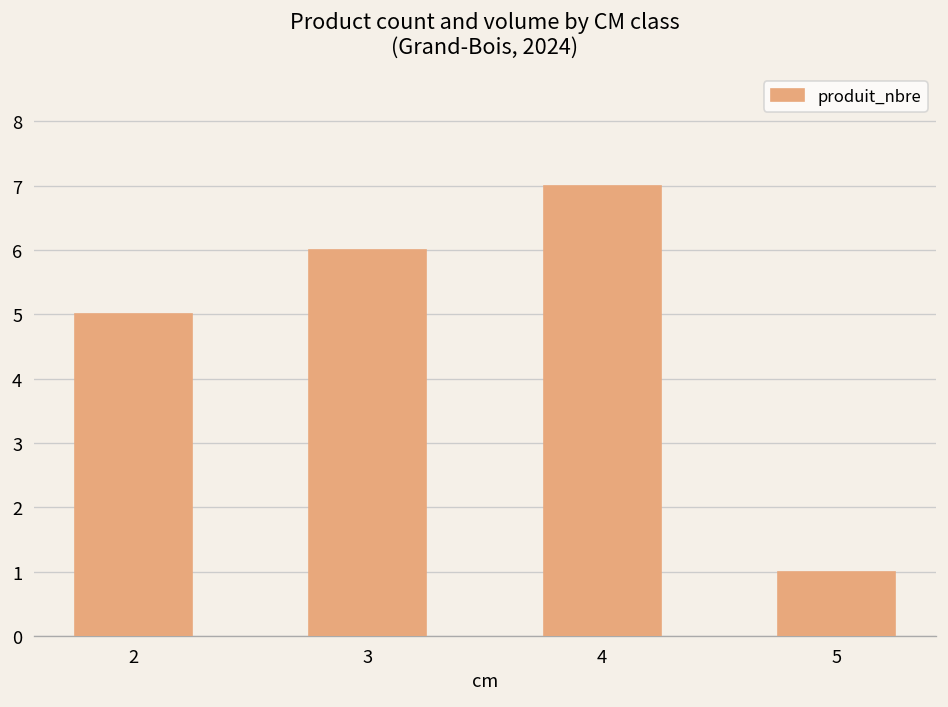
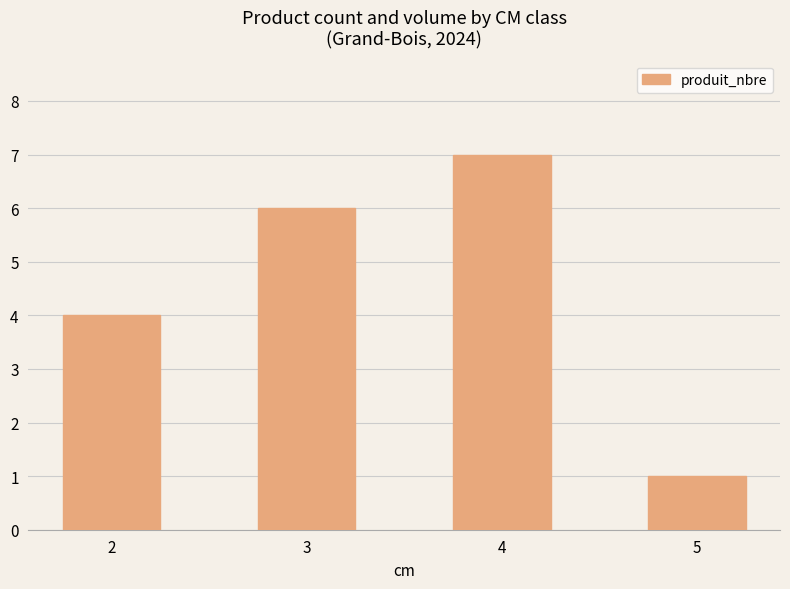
  {
-   "2": 5,
+   "2": 4,
    "3": 6,
    "4": 7,
    "5": 1
  }
